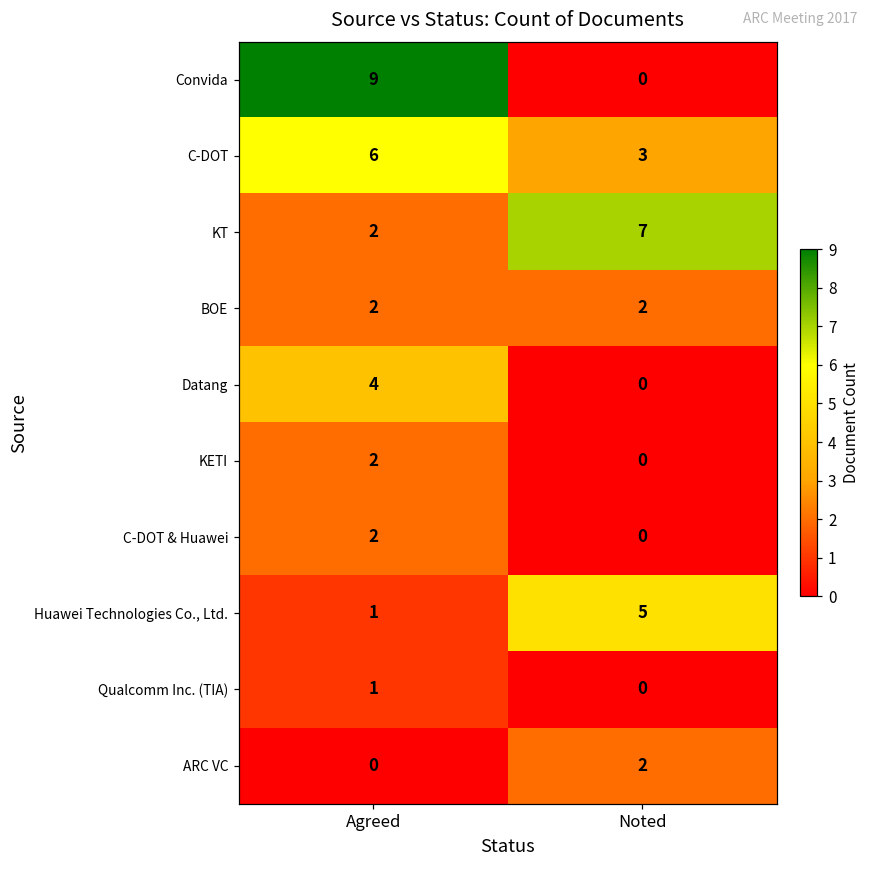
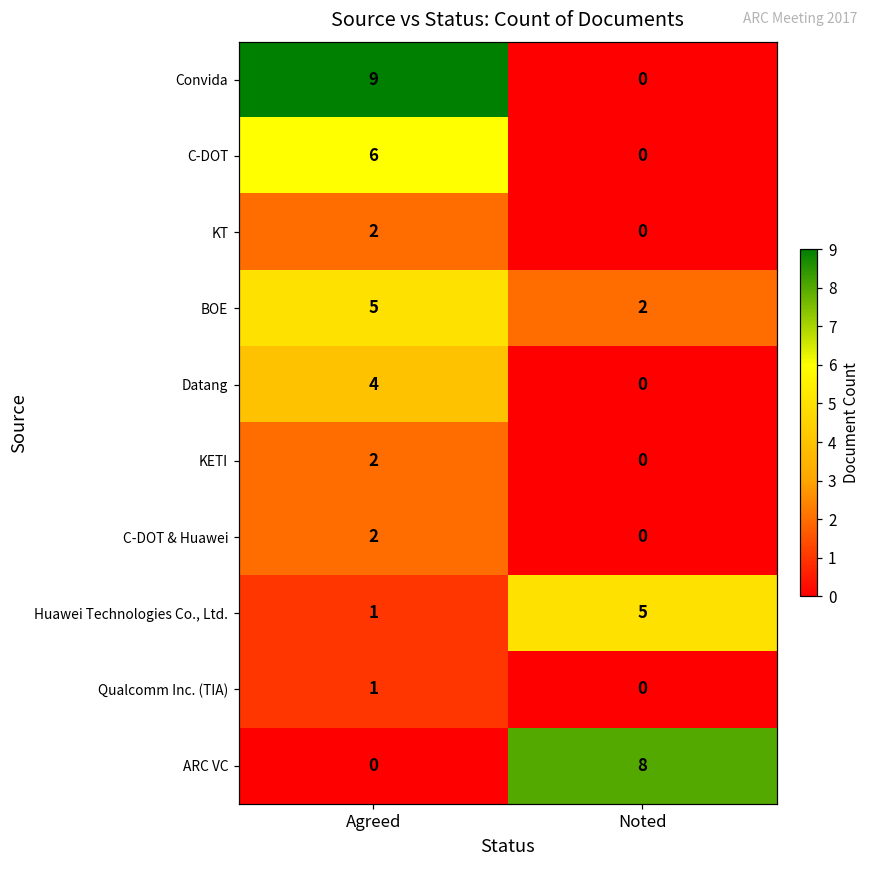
  {
    "Convida": {
      "Agreed": 9,
      "Noted": 0
    },
    "C-DOT": {
      "Agreed": 6,
-     "Noted": 3
+     "Noted": 0
    },
    "KT": {
      "Agreed": 2,
-     "Noted": 7
+     "Noted": 0
    },
    "BOE": {
-     "Agreed": 2,
+     "Agreed": 5,
      "Noted": 2
    },
    "Datang": {
      "Agreed": 4,
      "Noted": 0
    },
    "KETI": {
      "Agreed": 2,
      "Noted": 0
    },
    "C-DOT & Huawei": {
      "Agreed": 2,
      "Noted": 0
    },
    "Huawei Technologies Co., Ltd.": {
      "Agreed": 1,
      "Noted": 5
    },
    "Qualcomm Inc. (TIA)": {
      "Agreed": 1,
      "Noted": 0
    },
    "ARC VC": {
      "Agreed": 0,
-     "Noted": 2
+     "Noted": 8
    }
  }
